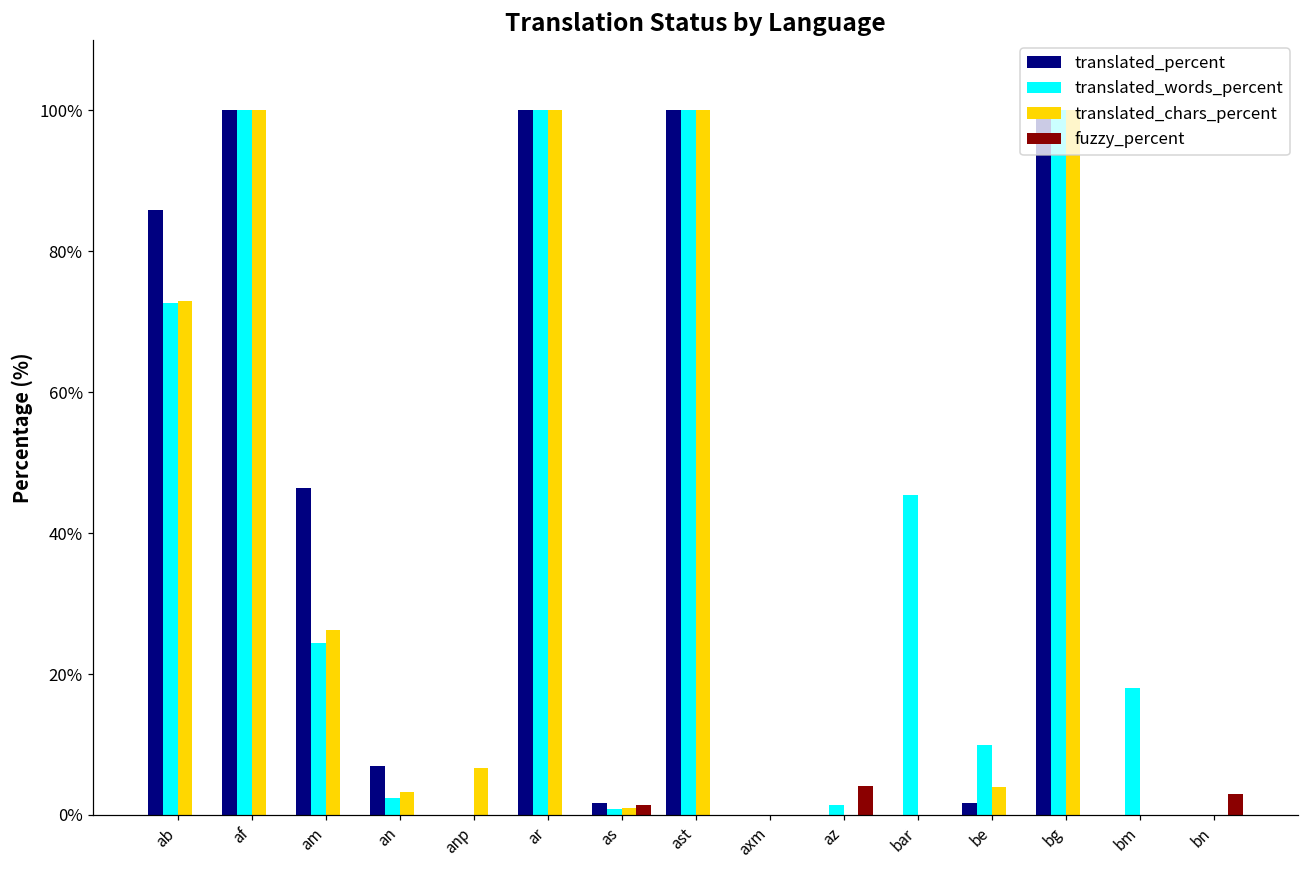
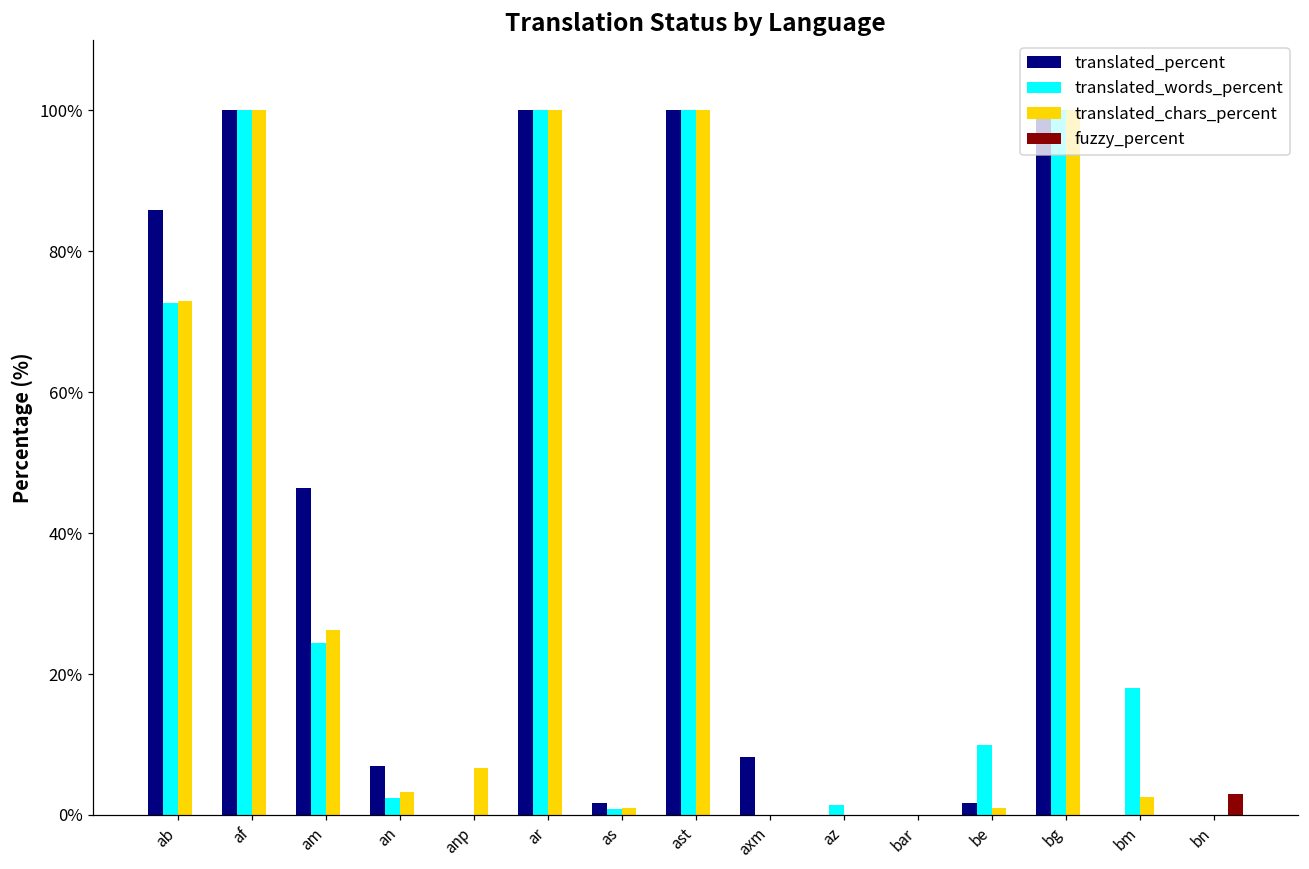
  {
    "translated_percent": {
      "ab": "86%",
      "af": "100%",
      "am": "46%",
      "an": "7%",
      "anp": "0%",
      "ar": "100%",
      "as": "2%",
      "ast": "100%",
-     "axm": "0%",
+     "axm": "8%",
      "az": "0%",
      "bar": "0%",
      "be": "2%",
      "bm": "0%",
      "bn": "0%"
    },
    "translated_words_percent": {
      "ab": "73%",
      "af": "100%",
      "am": "24%",
      "an": "2%",
      "anp": "0%",
      "ar": "100%",
      "as": "1%",
      "ast": "100%",
      "axm": "0%",
      "az": "1%",
-     "bar": "45%",
+     "bar": "0%",
      "be": "10%",
      "bm": "18%",
      "bn": "0%"
    },
    "translated_chars_percent": {
      "ab": "73%",
      "af": "100%",
      "am": "26%",
      "an": "3%",
      "anp": "7%",
      "ar": "100%",
      "as": "1%",
      "ast": "100%",
      "axm": "0%",
      "az": "0%",
      "bar": "0%",
-     "be": "4%",
-     "bm": "0%",
+     "be": "1%",
+     "bm": "3%",
      "bn": "0%"
    },
    "fuzzy_percent": {
      "ab": "0%",
      "af": "0%",
      "am": "0%",
      "an": "0%",
      "anp": "0%",
      "ar": "0%",
-     "as": "1%",
+     "as": "0%",
      "ast": "0%",
      "axm": "0%",
-     "az": "4%",
+     "az": "0%",
      "bar": "0%",
      "be": "0%",
      "bg": "0%",
      "bm": "0%",
      "bn": "3%"
    }
  }
